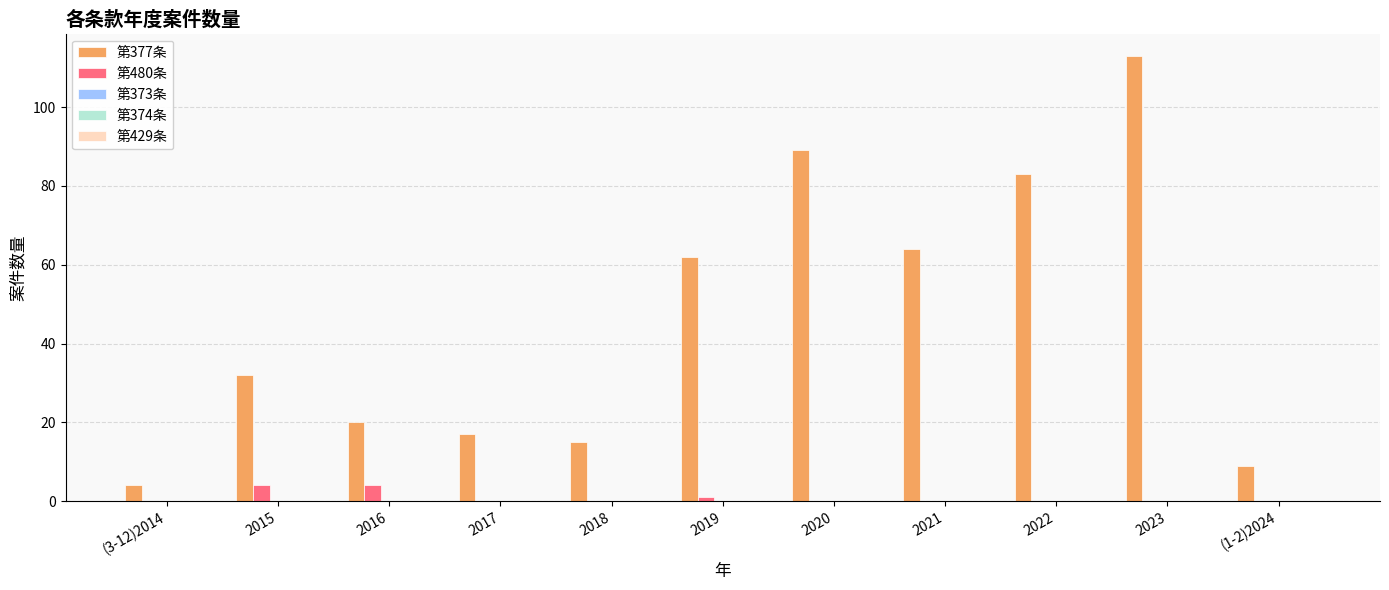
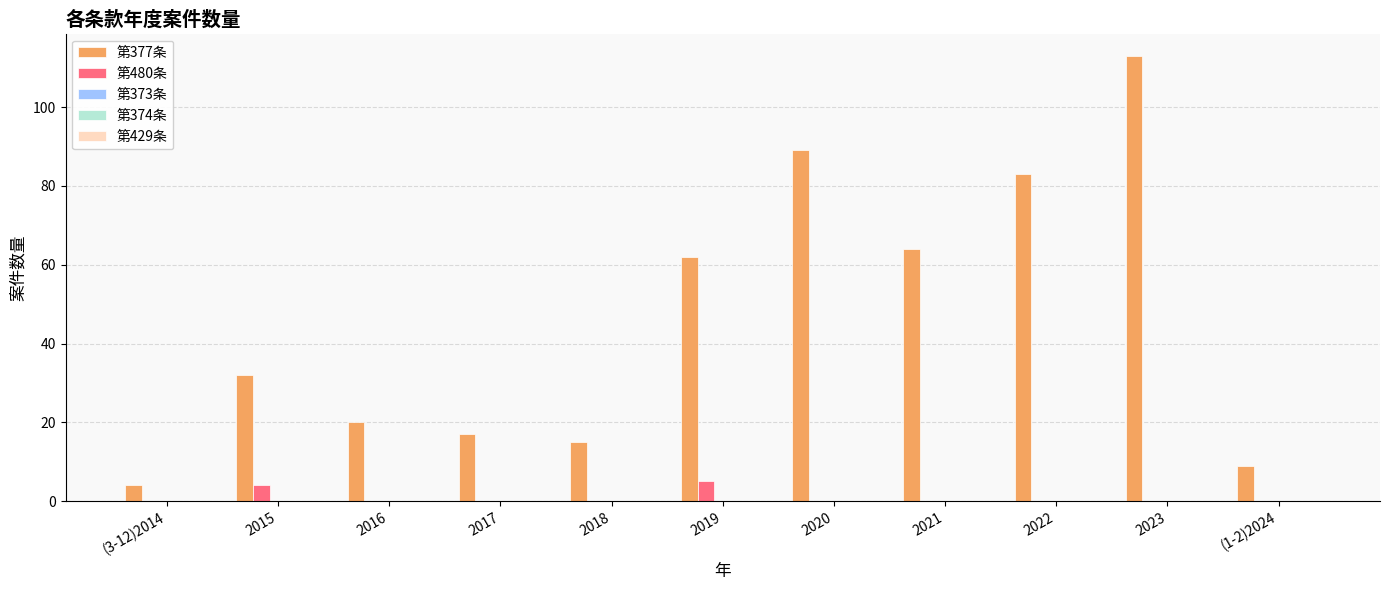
  {
    "第377条": {
      "(3-12)2014": 4,
      "2015": 32,
      "2016": 20,
      "2017": 17,
      "2018": 15,
      "2019": 62,
      "2020": 89,
      "2021": 64,
      "2022": 83,
      "2023": 113,
      "(1-2)2024": 9
    },
    "第480条": {
      "(3-12)2014": 0,
      "2015": 4,
-     "2016": 4,
+     "2016": 0,
      "2017": 0,
      "2018": 0,
-     "2019": 1,
+     "2019": 5,
      "2020": 0,
      "2021": 0,
      "2022": 0,
      "2023": 0,
      "(1-2)2024": 0
    },
    "第429条": {
      "(3-12)2014": 0,
      "2015": 0,
      "2016": 0,
      "2017": 0,
      "2018": 0,
      "2019": 0,
      "2020": 0,
      "2021": 0,
      "2022": 0,
      "2023": 0,
      "(1-2)2024": 0
    }
  }
